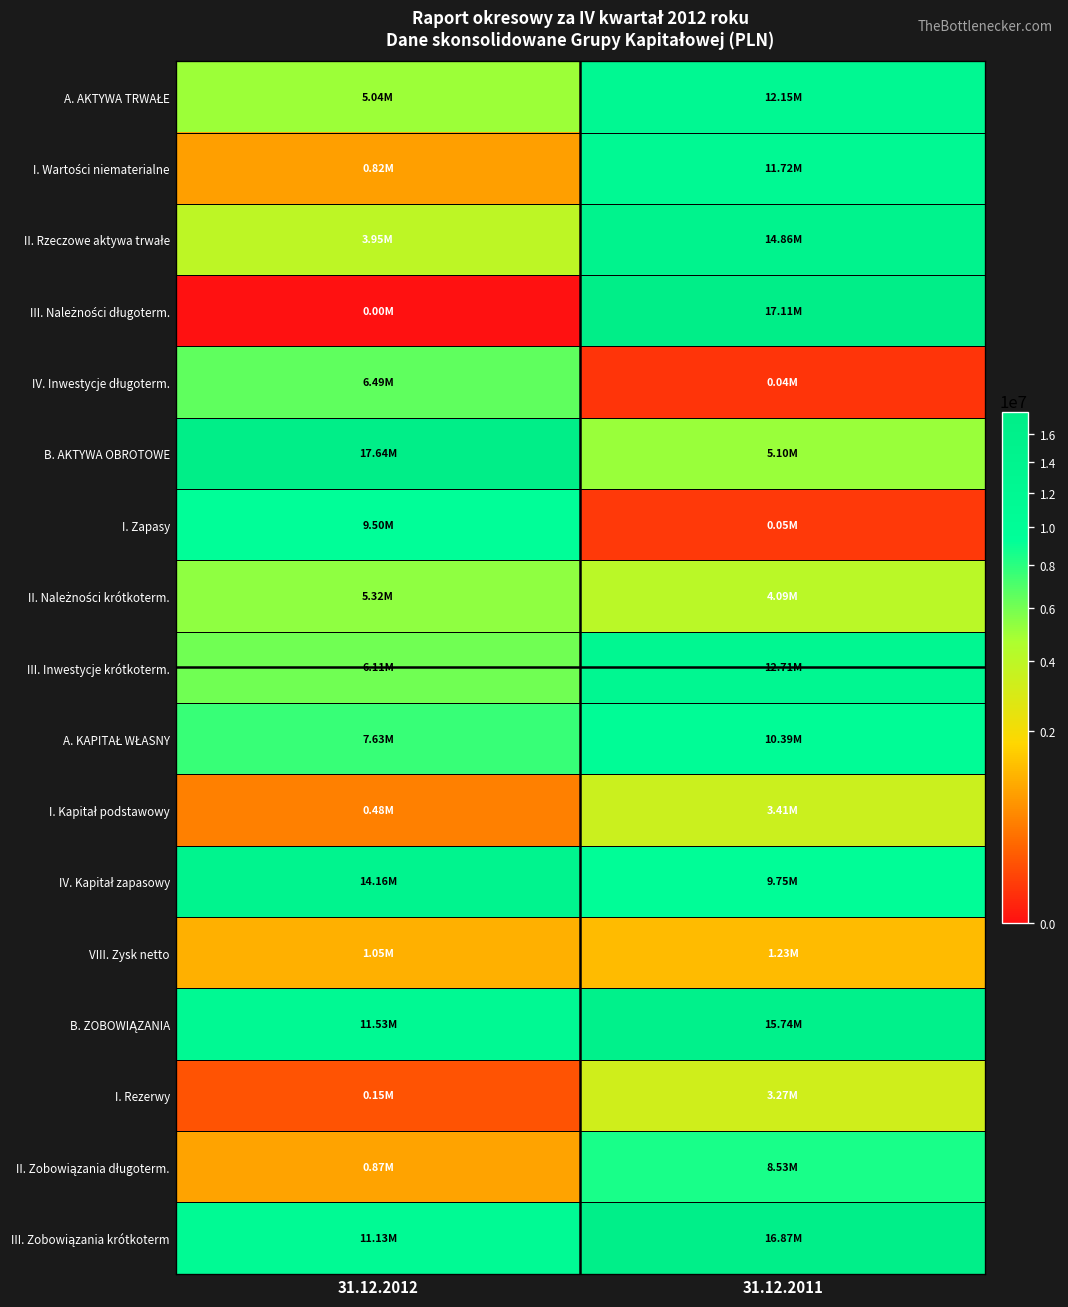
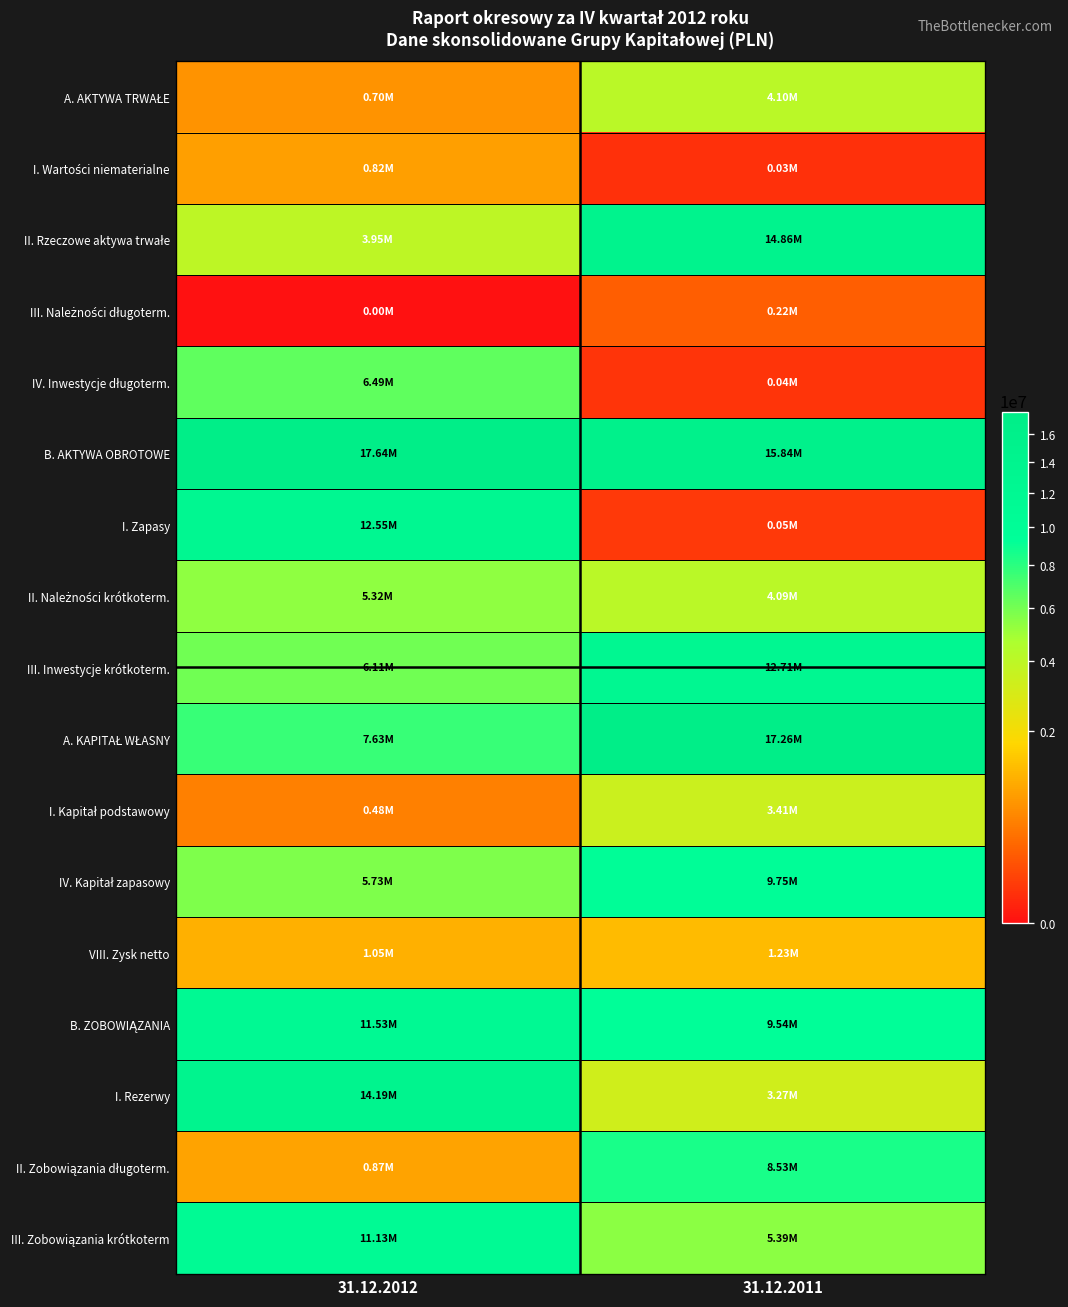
  {
    "A. AKTYWA TRWAŁE": {
-     "31.12.2012": "5.04M",
-     "31.12.2011": "12.15M"
+     "31.12.2012": "0.70M",
+     "31.12.2011": "4.10M"
    },
    "I. Wartości niematerialne": {
      "31.12.2012": "0.82M",
-     "31.12.2011": "11.72M"
+     "31.12.2011": "0.03M"
    },
    "II. Rzeczowe aktywa trwałe": {
      "31.12.2012": "3.95M",
      "31.12.2011": "14.86M"
    },
    "III. Należności długoterm.": {
      "31.12.2012": "0.00M",
-     "31.12.2011": "17.11M"
+     "31.12.2011": "0.22M"
    },
    "IV. Inwestycje długoterm.": {
      "31.12.2012": "6.49M",
      "31.12.2011": "0.04M"
    },
    "B. AKTYWA OBROTOWE": {
      "31.12.2012": "17.64M",
-     "31.12.2011": "5.10M"
+     "31.12.2011": "15.84M"
    },
    "I. Zapasy": {
-     "31.12.2012": "9.50M",
+     "31.12.2012": "12.55M",
      "31.12.2011": "0.05M"
    },
    "II. Należności krótkoterm.": {
      "31.12.2012": "5.32M",
      "31.12.2011": "4.09M"
    },
    "III. Inwestycje krótkoterm.": {
      "31.12.2012": "6.11M",
      "31.12.2011": "12.71M"
    },
    "A. KAPITAŁ WŁASNY": {
      "31.12.2012": "7.63M",
-     "31.12.2011": "10.39M"
+     "31.12.2011": "17.26M"
    },
    "I. Kapitał podstawowy": {
      "31.12.2012": "0.48M",
      "31.12.2011": "3.41M"
    },
    "IV. Kapitał zapasowy": {
-     "31.12.2012": "14.16M",
+     "31.12.2012": "5.73M",
      "31.12.2011": "9.75M"
    },
    "VIII. Zysk netto": {
      "31.12.2012": "1.05M",
      "31.12.2011": "1.23M"
    },
    "B. ZOBOWIĄZANIA": {
      "31.12.2012": "11.53M",
-     "31.12.2011": "15.74M"
+     "31.12.2011": "9.54M"
    },
    "I. Rezerwy": {
-     "31.12.2012": "0.15M",
+     "31.12.2012": "14.19M",
      "31.12.2011": "3.27M"
    },
    "II. Zobowiązania długoterm.": {
      "31.12.2012": "0.87M",
      "31.12.2011": "8.53M"
    },
    "III. Zobowiązania krótkoterm": {
      "31.12.2012": "11.13M",
-     "31.12.2011": "16.87M"
+     "31.12.2011": "5.39M"
    }
  }
